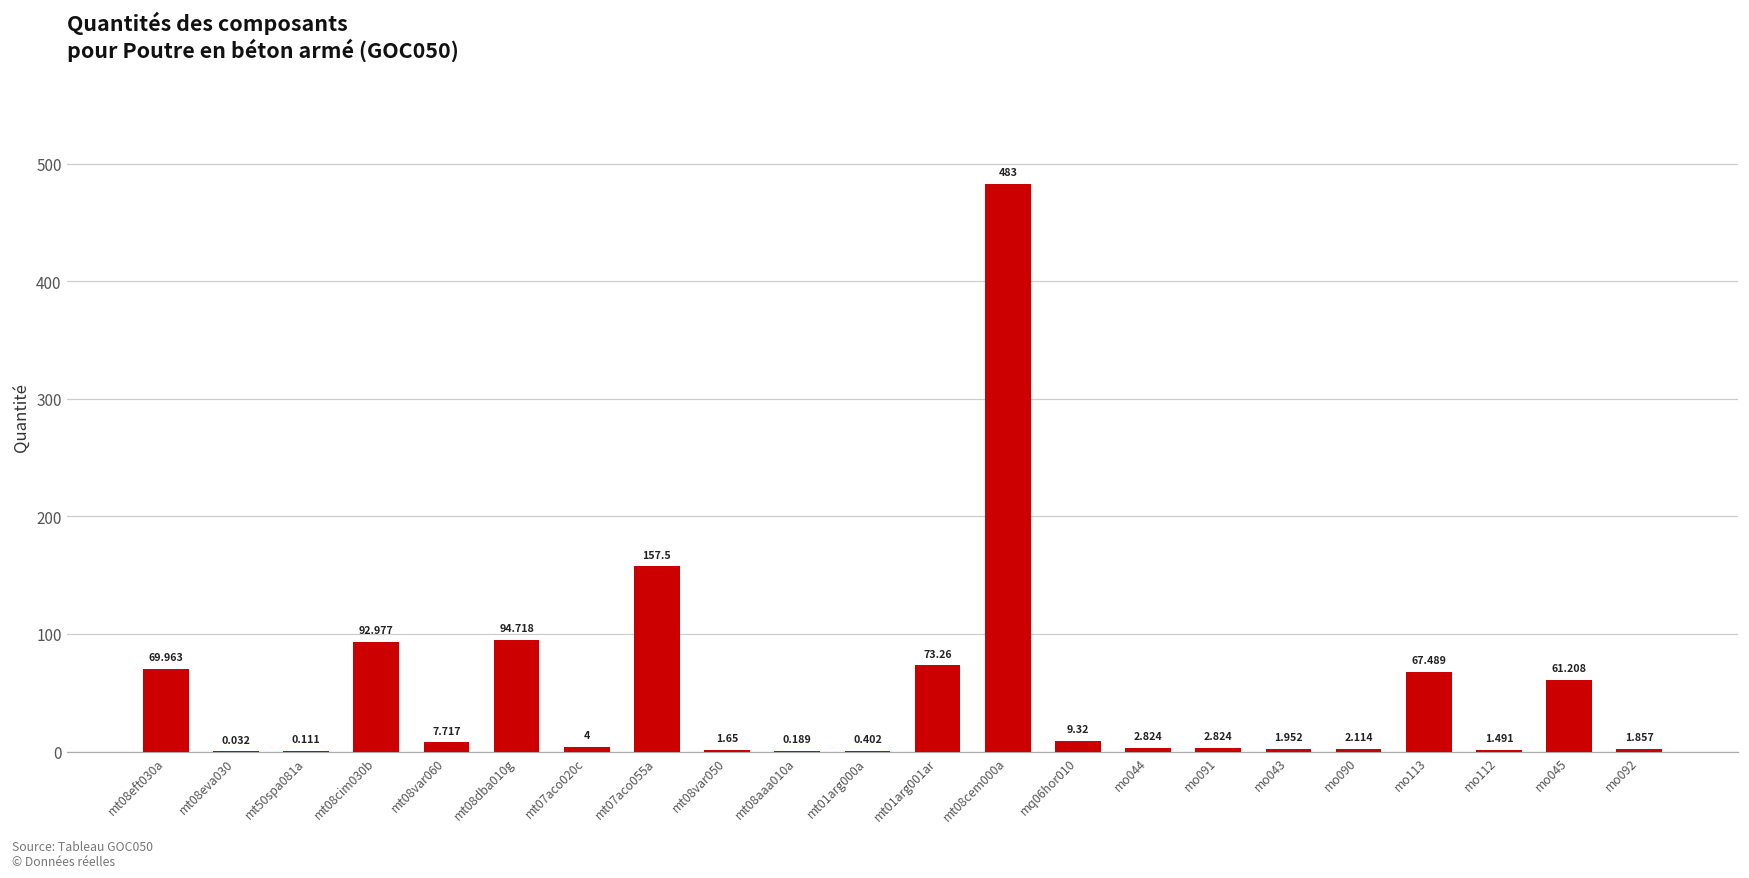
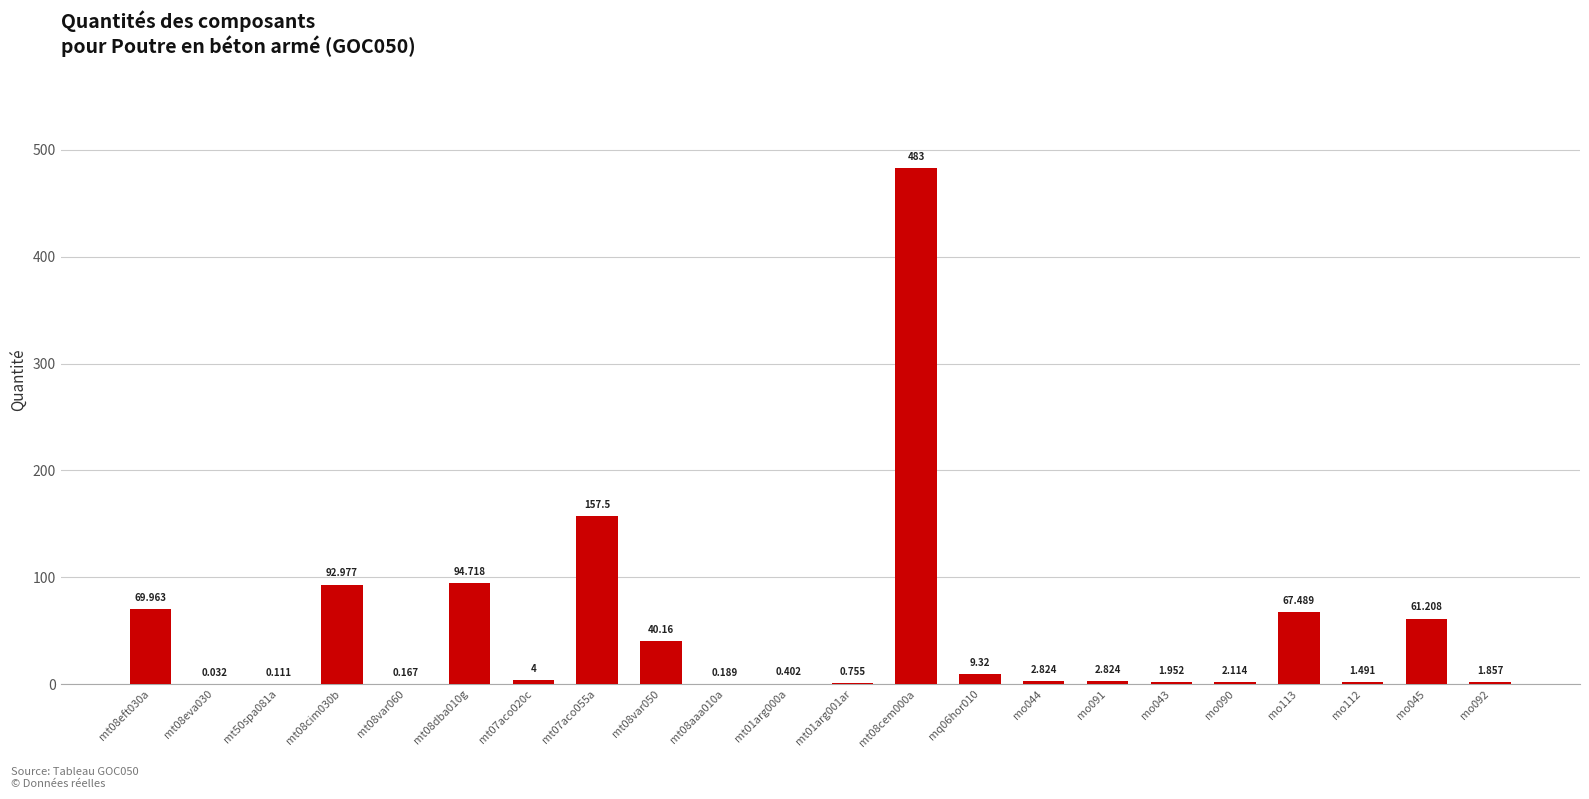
  {
    "mt08eft030a": 69.963,
    "mt08eva030": 0.032,
    "mt50spa081a": 0.111,
    "mt08cim030b": 92.977,
-   "mt08var060": 7.717,
+   "mt08var060": 0.167,
    "mt08dba010g": 94.718,
    "mt07aco020c": 4,
    "mt07aco055a": 157.5,
-   "mt08var050": 1.65,
+   "mt08var050": 40.16,
    "mt08aaa010a": 0.189,
    "mt01arg000a": 0.402,
-   "mt01arg001ar": 73.26,
+   "mt01arg001ar": 0.755,
    "mt08cem000a": 483,
    "mq06hor010": 9.32,
    "mo044": 2.824,
    "mo091": 2.824,
    "mo043": 1.952,
    "mo090": 2.114,
    "mo113": 67.489,
    "mo112": 1.491,
    "mo045": 61.208,
    "mo092": 1.857
  }
